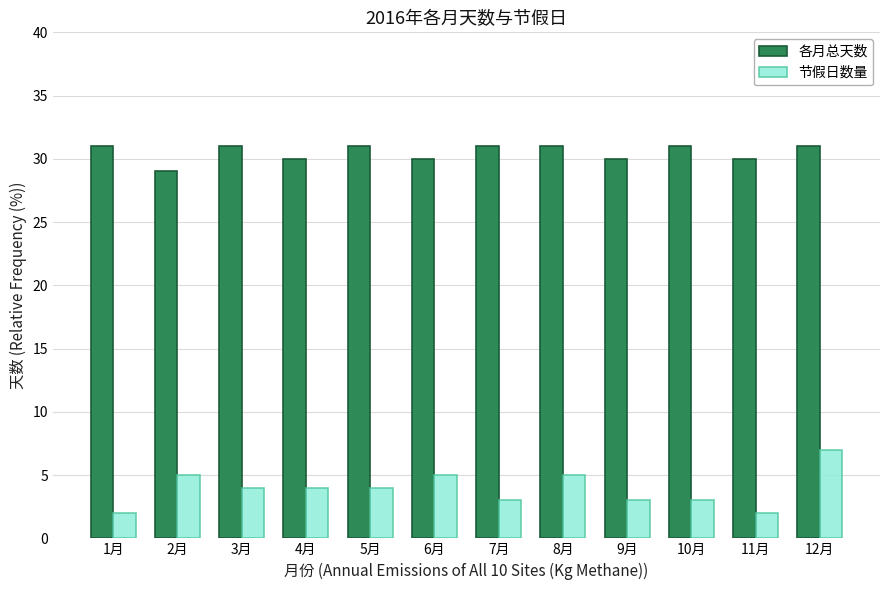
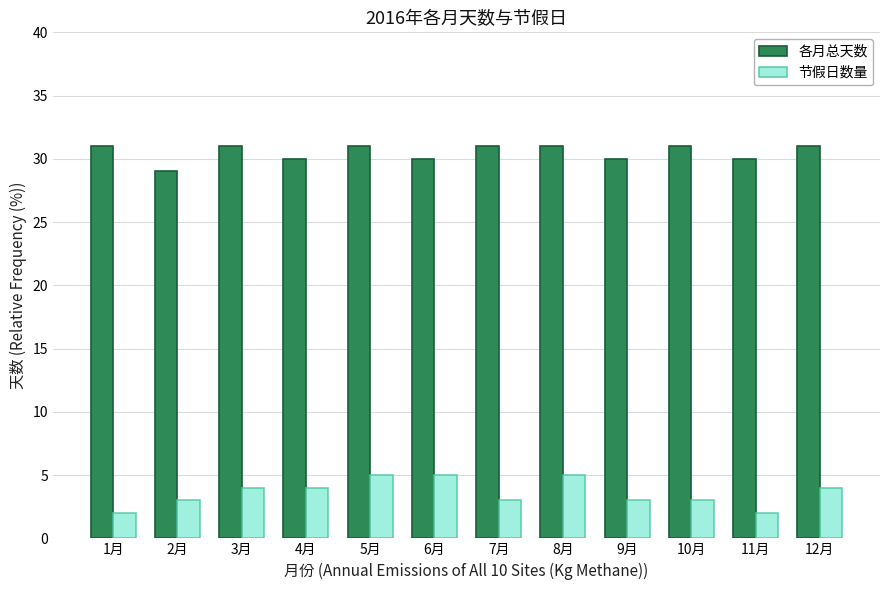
  {
    "各月总天数": {
      "1月": 31,
      "2月": 29,
      "3月": 31,
      "4月": 30,
      "5月": 31,
      "6月": 30,
      "7月": 31,
      "8月": 31,
      "9月": 30,
      "10月": 31,
      "11月": 30,
      "12月": 31
    },
    "节假日数量": {
      "1月": 2,
-     "2月": 5,
+     "2月": 3,
      "3月": 4,
      "4月": 4,
-     "5月": 4,
+     "5月": 5,
      "6月": 5,
      "7月": 3,
      "8月": 5,
      "9月": 3,
      "10月": 3,
      "11月": 2,
-     "12月": 7
+     "12月": 4
    }
  }
